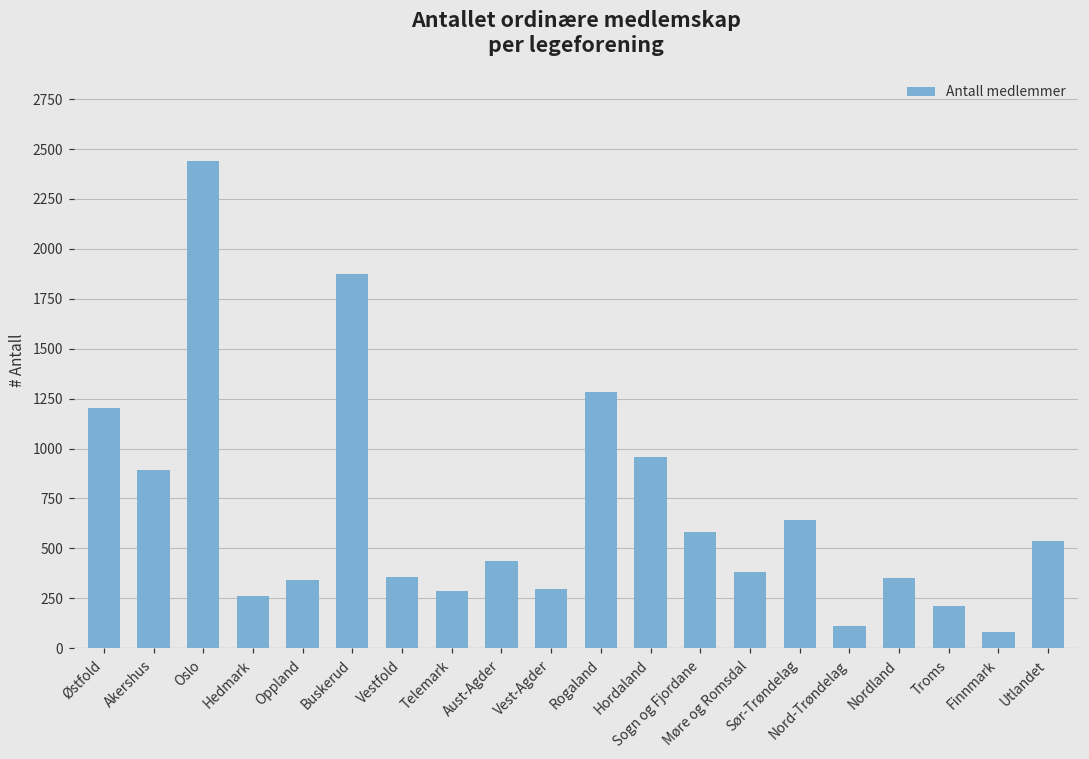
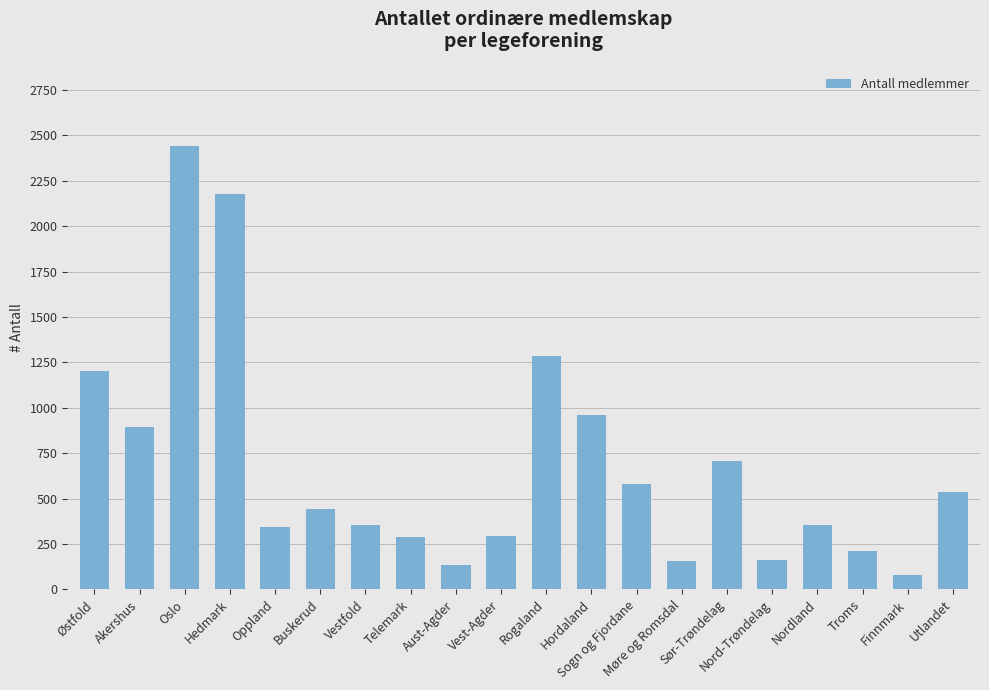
  {
    "Østfold": 1200,
    "Akershus": 900,
    "Oslo": 2440,
-   "Hedmark": 260,
+   "Hedmark": 2180,
    "Oppland": 340,
-   "Buskerud": 1870,
+   "Buskerud": 450,
    "Vestfold": 360,
    "Telemark": 290,
-   "Aust-Agder": 440,
+   "Aust-Agder": 140,
    "Vest-Agder": 300,
    "Rogaland": 1280,
    "Hordaland": 960,
    "Sogn og Fjordane": 580,
-   "Møre og Romsdal": 380,
-   "Sør-Trøndelag": 640,
-   "Nord-Trøndelag": 110,
+   "Møre og Romsdal": 160,
+   "Sør-Trøndelag": 710,
+   "Nord-Trøndelag": 160,
    "Nordland": 350,
    "Troms": 210,
    "Finnmark": 80,
    "Utlandet": 540
  }
